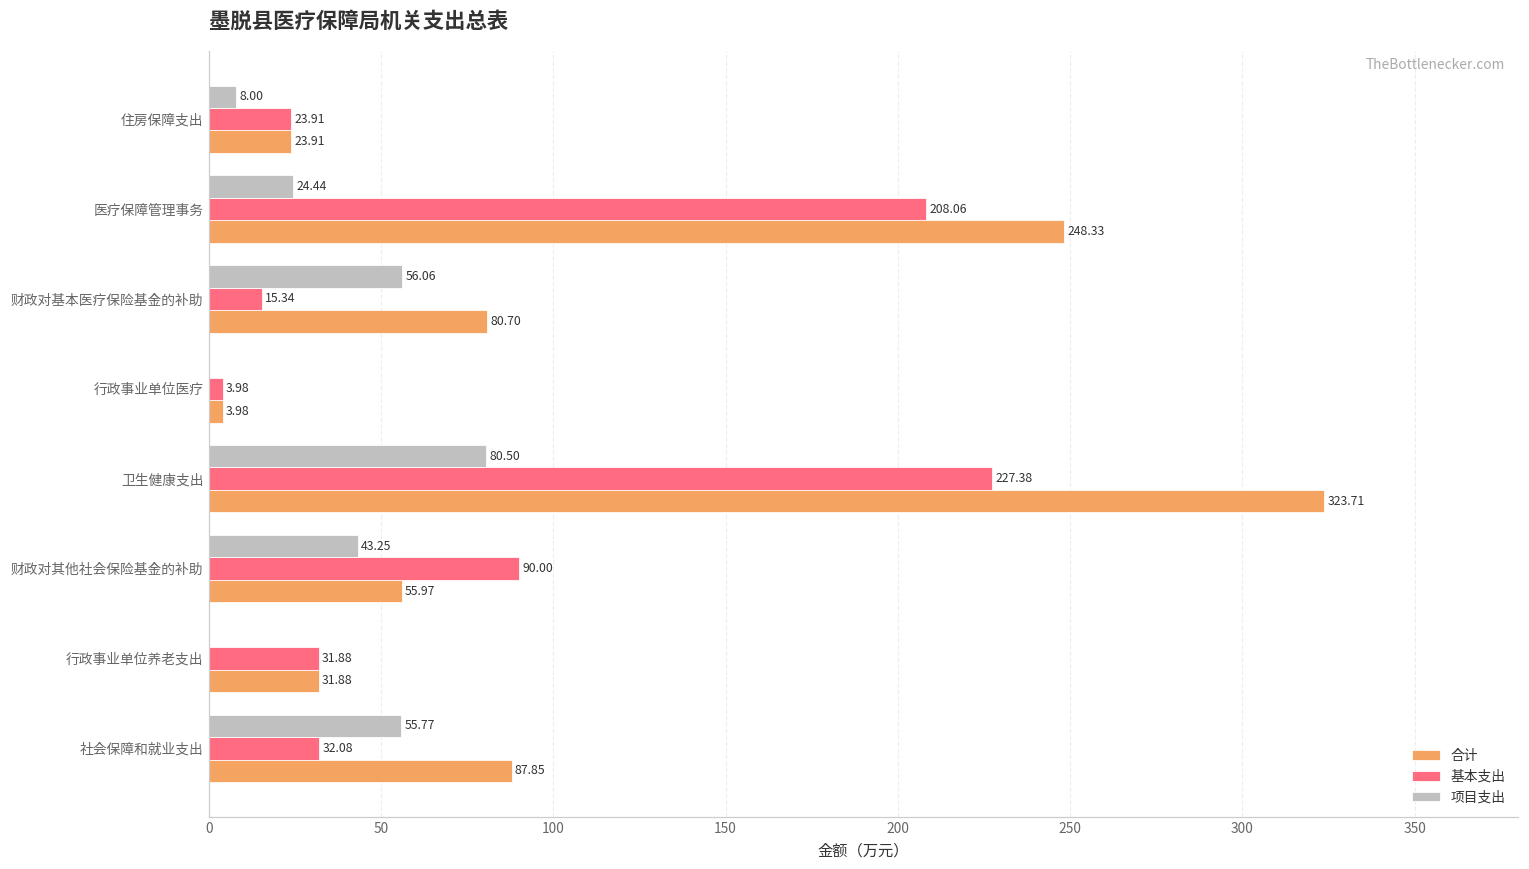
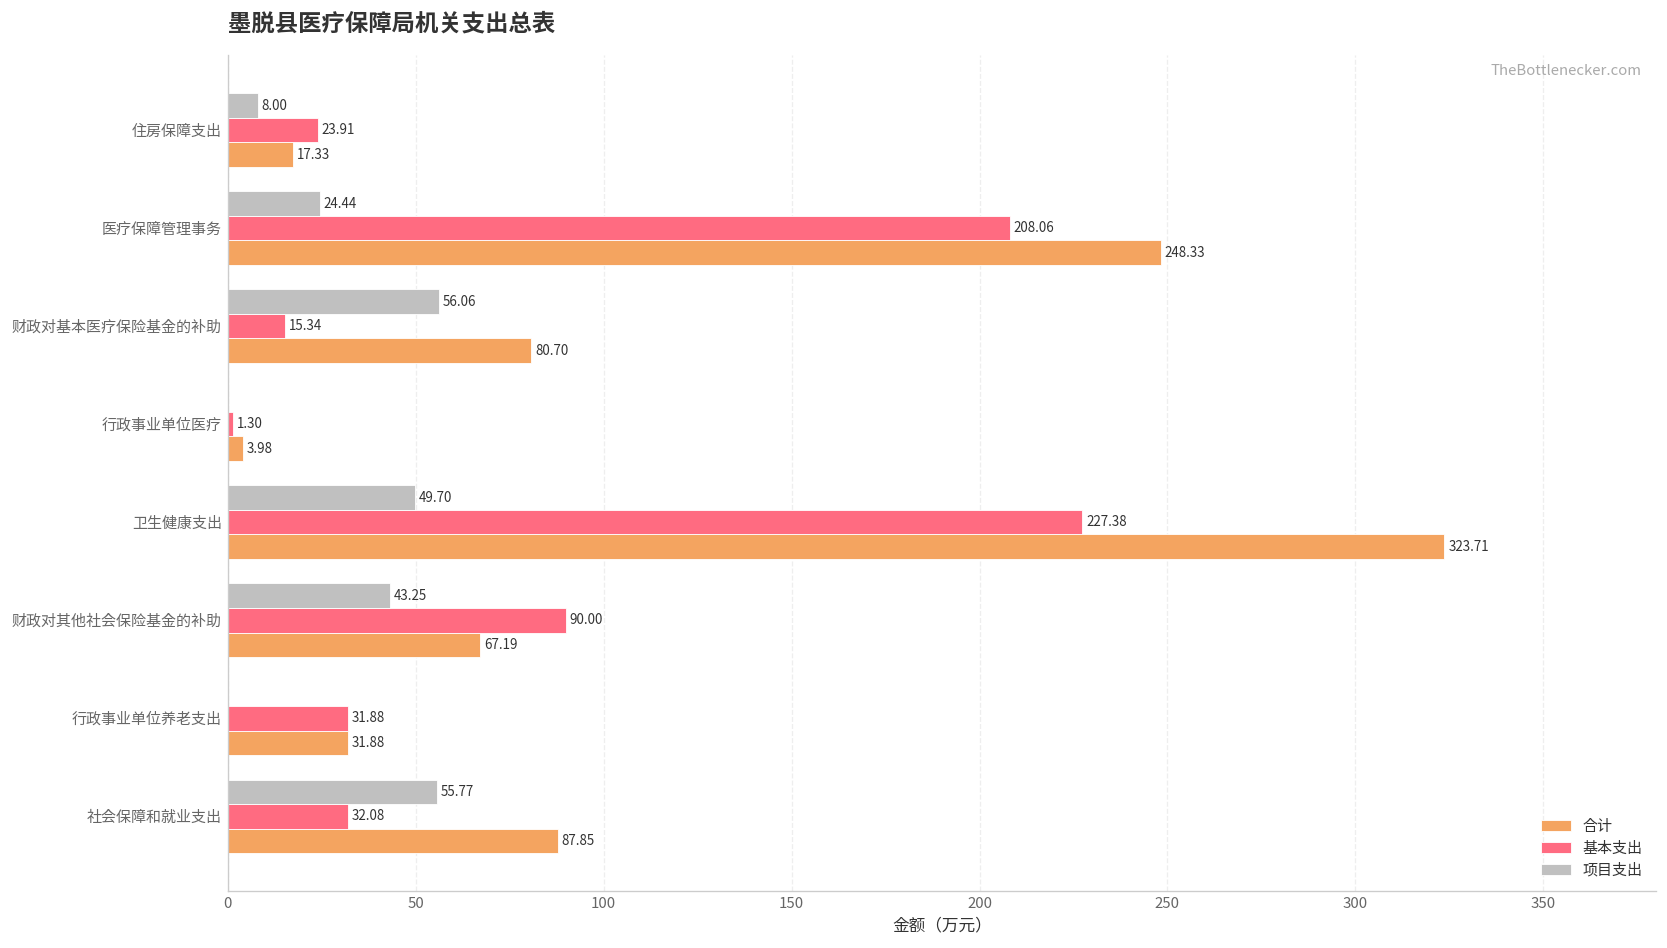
  {
    "合计": {
-     "住房保障支出": 23.91,
+     "住房保障支出": 17.33,
      "医疗保障管理事务": 248.33,
      "财政对基本医疗保险基金的补助": 80.70,
      "行政事业单位医疗": 3.98,
      "卫生健康支出": 323.71,
-     "财政对其他社会保险基金的补助": 55.97,
+     "财政对其他社会保险基金的补助": 67.19,
      "行政事业单位养老支出": 31.88,
      "社会保障和就业支出": 87.85
    },
    "基本支出": {
      "住房保障支出": 23.91,
      "医疗保障管理事务": 208.06,
      "财政对基本医疗保险基金的补助": 15.34,
-     "行政事业单位医疗": 3.98,
+     "行政事业单位医疗": 1.30,
      "卫生健康支出": 227.38,
      "财政对其他社会保险基金的补助": 90.00,
      "行政事业单位养老支出": 31.88,
      "社会保障和就业支出": 32.08
    },
    "项目支出": {
      "住房保障支出": 8.00,
      "医疗保障管理事务": 24.44,
      "财政对基本医疗保险基金的补助": 56.06,
-     "卫生健康支出": 80.50,
+     "卫生健康支出": 49.70,
      "财政对其他社会保险基金的补助": 43.25,
      "社会保障和就业支出": 55.77
    }
  }
